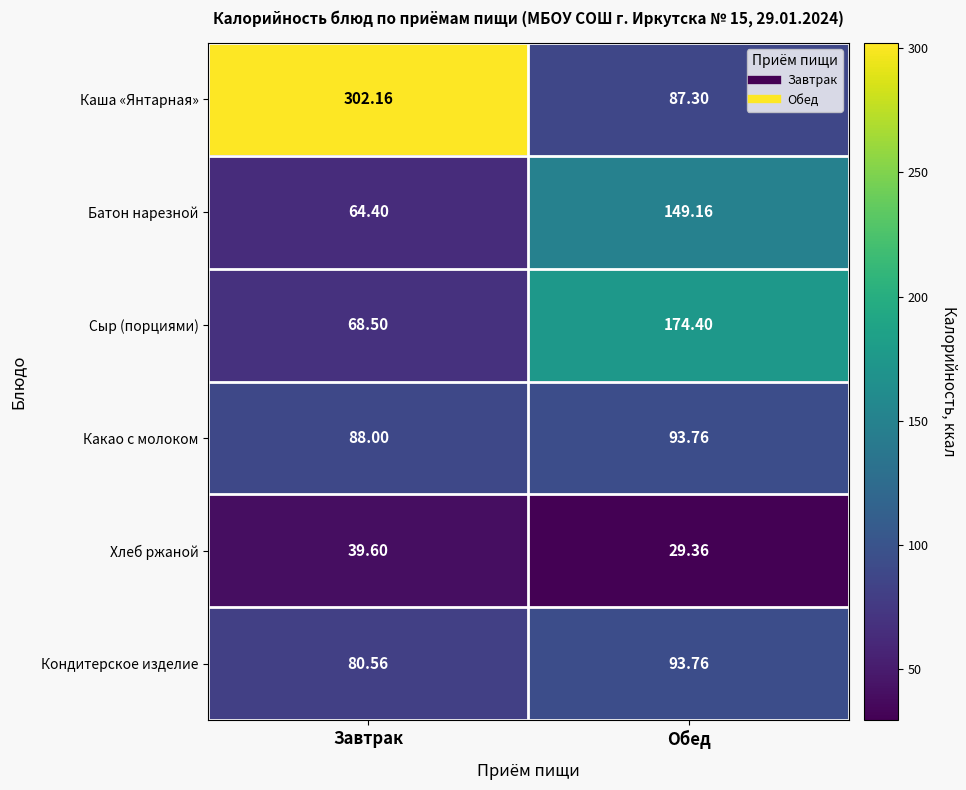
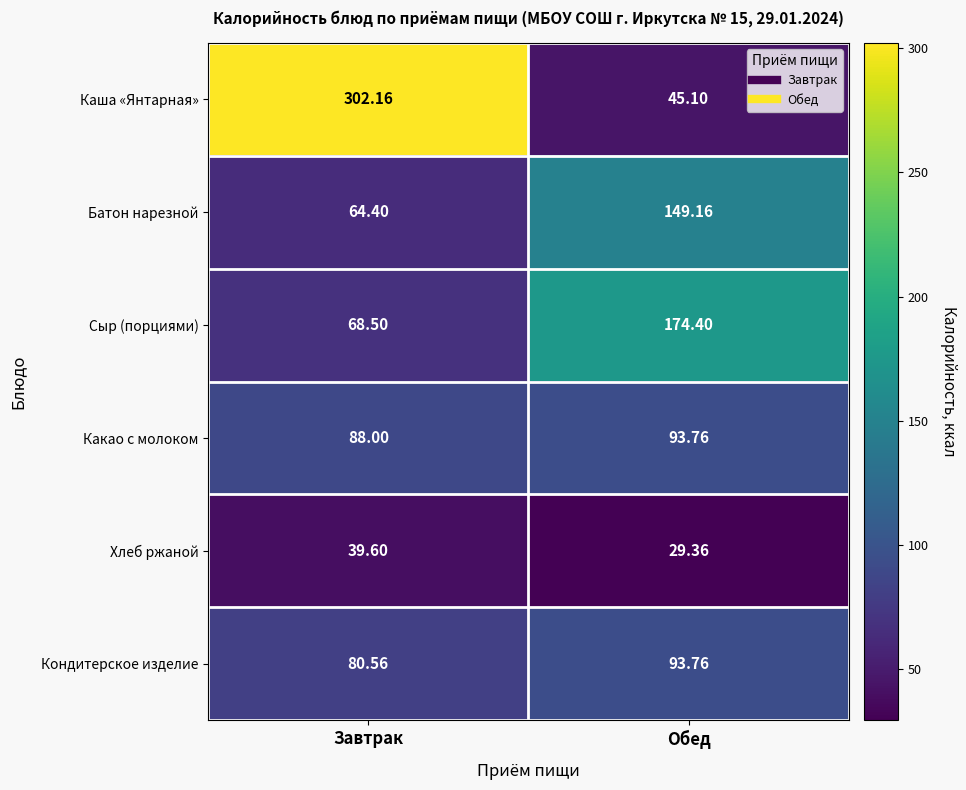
  {
    "Каша «Янтарная»": {
      "Завтрак": 302.16,
-     "Обед": 87.30
+     "Обед": 45.10
    },
    "Батон нарезной": {
      "Завтрак": 64.40,
      "Обед": 149.16
    },
    "Сыр (порциями)": {
      "Завтрак": 68.50,
      "Обед": 174.40
    },
    "Какао с молоком": {
      "Завтрак": 88.00,
      "Обед": 93.76
    },
    "Хлеб ржаной": {
      "Завтрак": 39.60,
      "Обед": 29.36
    },
    "Кондитерское изделие": {
      "Завтрак": 80.56,
      "Обед": 93.76
    }
  }
